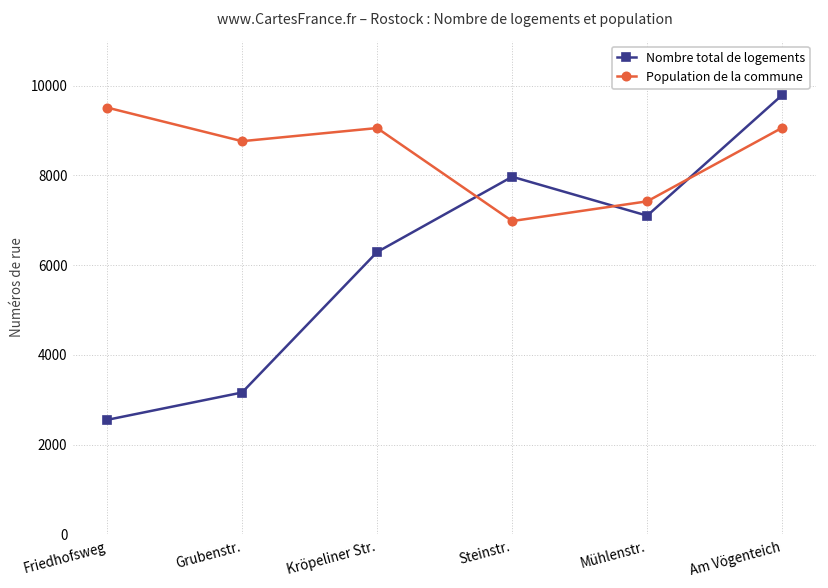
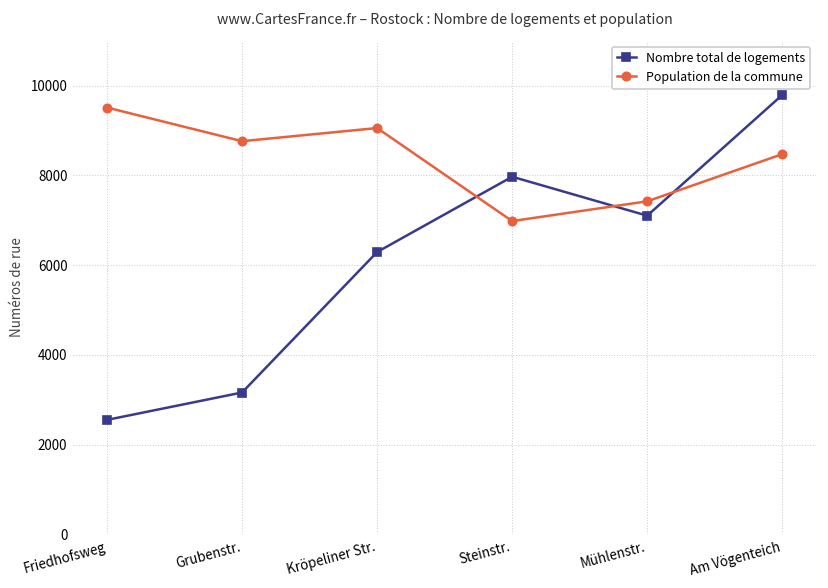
  {
    "Nombre total de logements": {
      "Friedhofsweg": 2600,
      "Grubenstr.": 3200,
      "Kröpeliner Str.": 6300,
      "Steinstr.": 8000,
      "Mühlenstr.": 7100,
      "Am Vögenteich": 9800
    },
    "Population de la commune": {
      "Friedhofsweg": 9500,
      "Grubenstr.": 8800,
      "Kröpeliner Str.": 9100,
      "Steinstr.": 7000,
      "Mühlenstr.": 7400,
-     "Am Vögenteich": 9100
+     "Am Vögenteich": 8500
    }
  }
